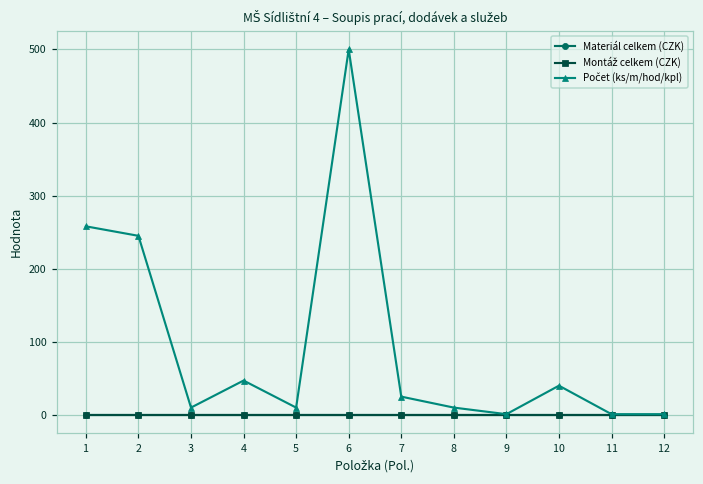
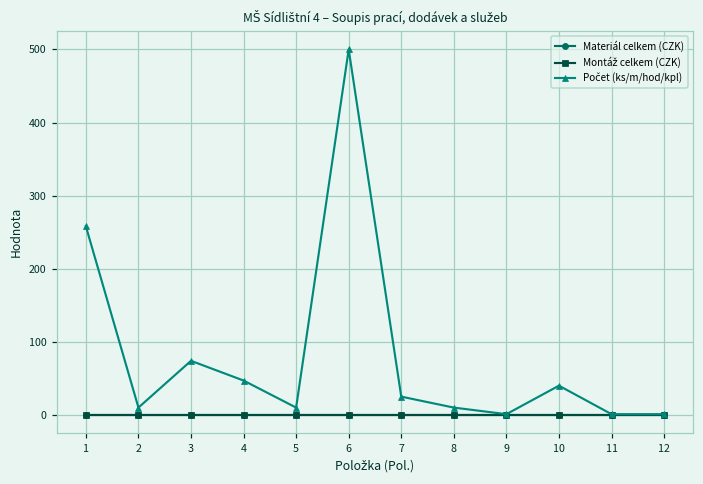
  {
    "Montáž celkem (CZK)": {
      "1": 0,
      "2": 0,
      "3": 0,
      "4": 0,
      "5": 0,
      "6": 0,
      "7": 0,
      "8": 0,
      "10": 0
    },
    "Počet (ks/m/hod/kpl)": {
      "1": 260,
-     "2": 250,
-     "3": 10,
+     "2": 10,
+     "3": 70,
      "4": 50,
      "5": 10,
      "6": 500,
      "7": 30,
      "8": 10,
      "10": 40
    }
  }
